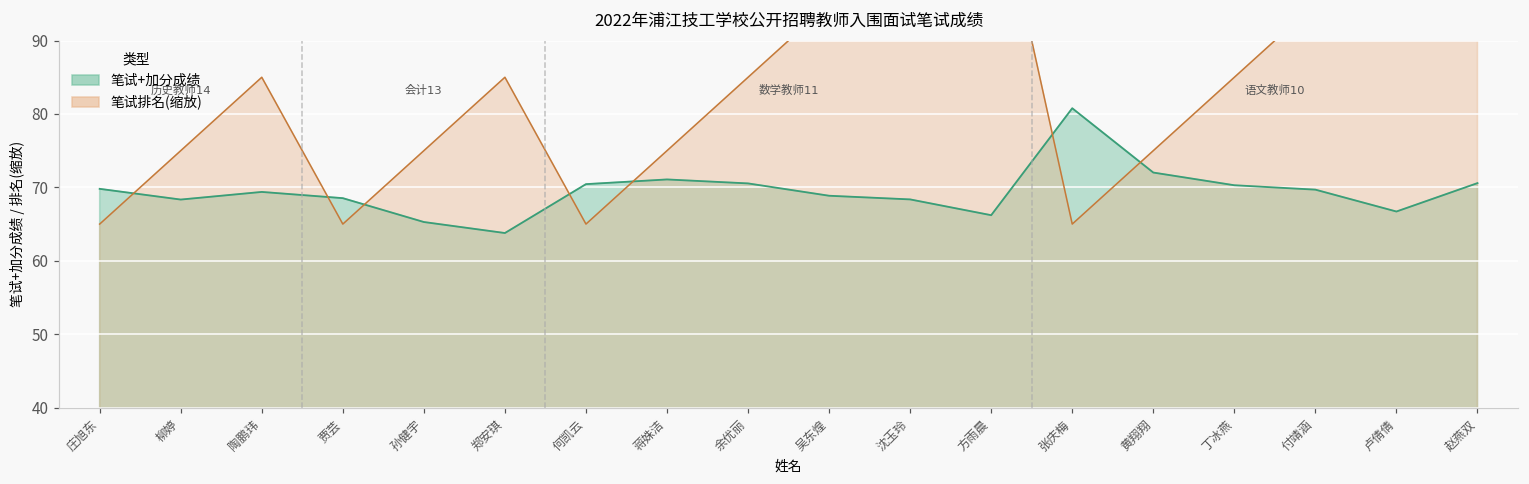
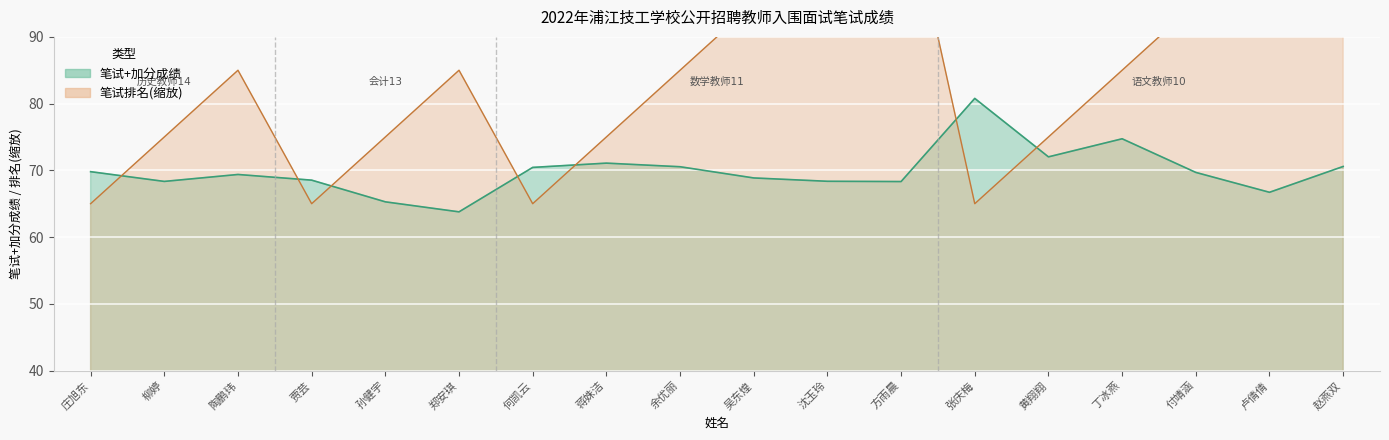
  {
    "笔试+加分成绩": {
      "庄旭东": 70,
      "柳婷": 68,
      "陶鹏玮": 69,
      "贾芸": 69,
      "孙健宇": 65,
      "郑安琪": 64,
      "何凯云": 70,
      "蒋姝洁": 71,
      "余优丽": 71,
      "吴东煌": 69,
      "沈玉玲": 68,
-     "方雨晨": 66,
+     "方雨晨": 68,
      "张庆梅": 81,
      "黄翔翔": 72,
-     "丁冰燕": 70,
+     "丁冰燕": 75,
      "付靖涵": 70,
      "卢倩倩": 67,
      "赵燕双": 71
    }
  }
